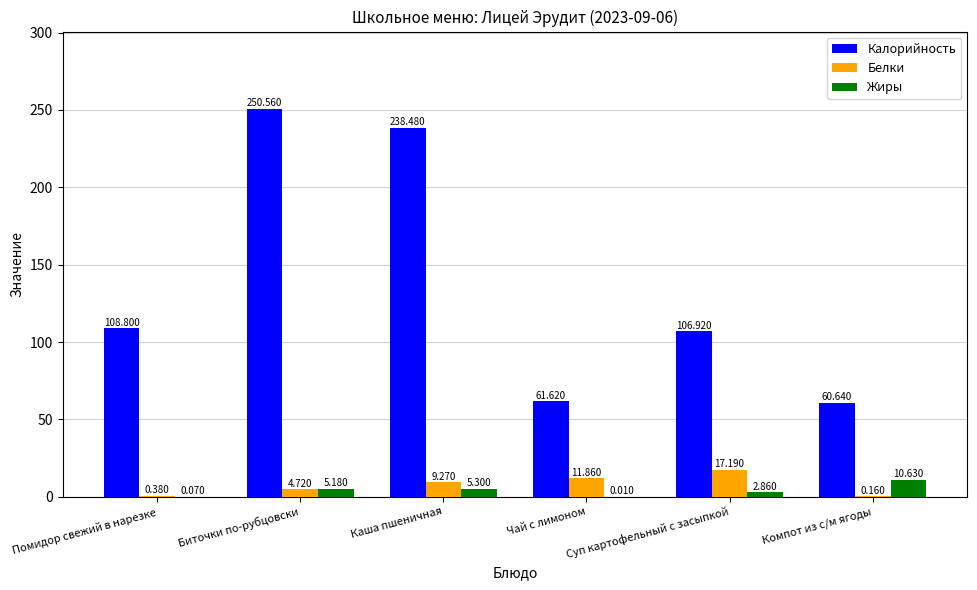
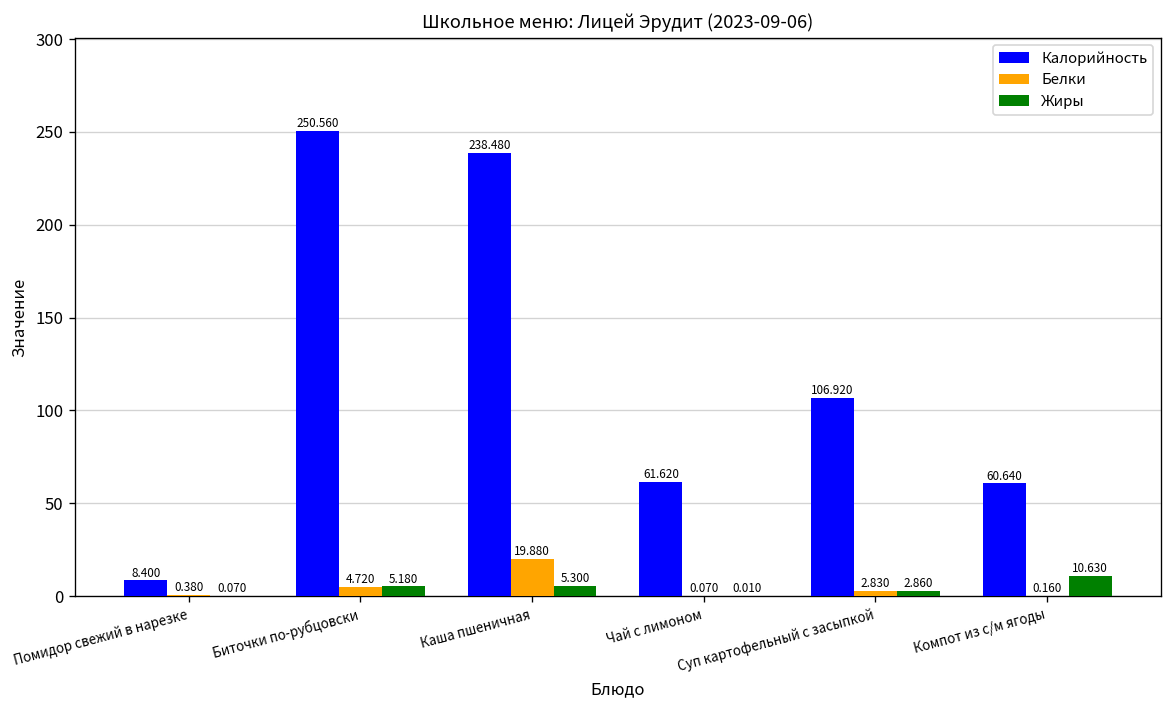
  {
    "Калорийность": {
-     "Помидор свежий в нарезке": 108.800,
+     "Помидор свежий в нарезке": 8.400,
      "Биточки по-рубцовски": 250.560,
      "Каша пшеничная": 238.480,
      "Чай с лимоном": 61.620,
      "Суп картофельный с засыпкой": 106.920,
      "Компот из с/м ягоды": 60.640
    },
    "Белки": {
      "Помидор свежий в нарезке": 0.380,
      "Биточки по-рубцовски": 4.720,
-     "Каша пшеничная": 9.270,
-     "Чай с лимоном": 11.860,
-     "Суп картофельный с засыпкой": 17.190,
+     "Каша пшеничная": 19.880,
+     "Чай с лимоном": 0.070,
+     "Суп картофельный с засыпкой": 2.830,
      "Компот из с/м ягоды": 0.160
    },
    "Жиры": {
      "Помидор свежий в нарезке": 0.070,
      "Биточки по-рубцовски": 5.180,
      "Каша пшеничная": 5.300,
      "Чай с лимоном": 0.010,
      "Суп картофельный с засыпкой": 2.860,
      "Компот из с/м ягоды": 10.630
    }
  }
